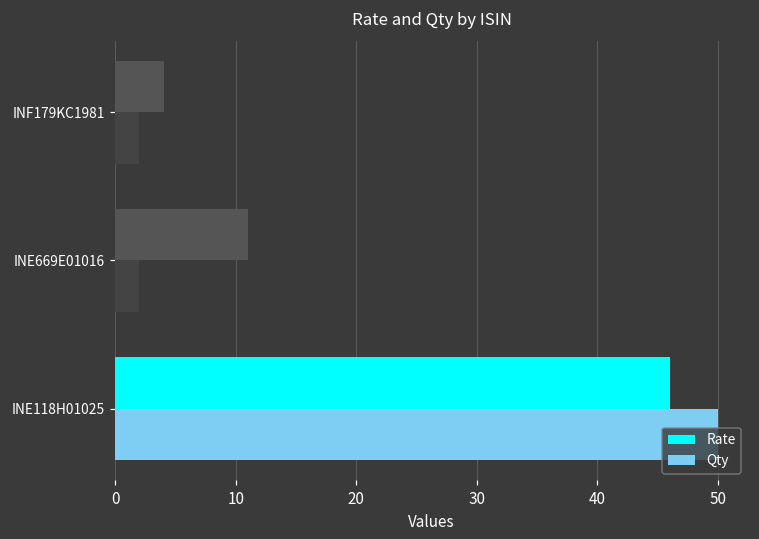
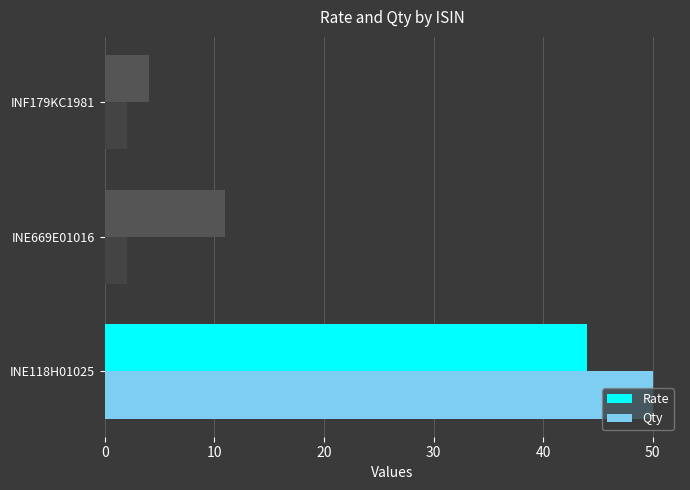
  {
    "Rate": {
      "INF179KC1981": 4,
      "INE669E01016": 11,
-     "INE118H01025": 46
+     "INE118H01025": 44
    },
    "Qty": {
      "INF179KC1981": 2,
      "INE669E01016": 2
    }
  }
